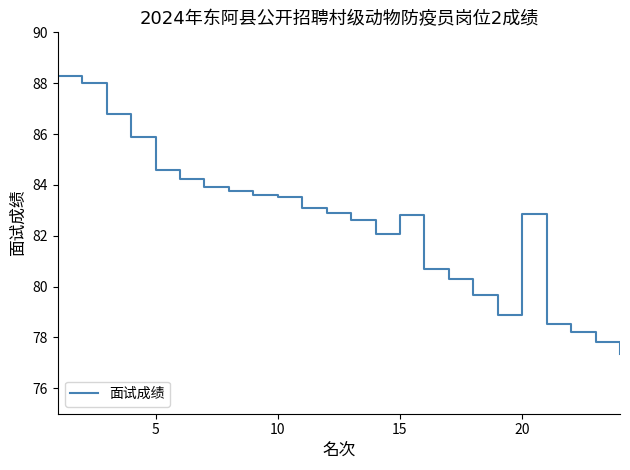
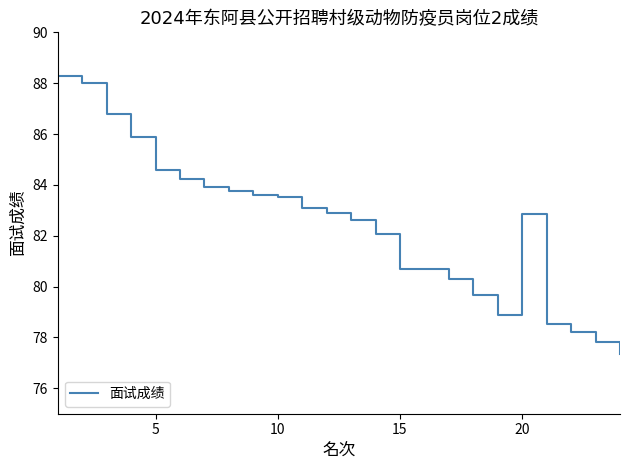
  {
    "5": 84.6,
    "10": 83.5,
-   "15": 82.8,
+   "15": 80.7,
    "20": 82.9
  }
